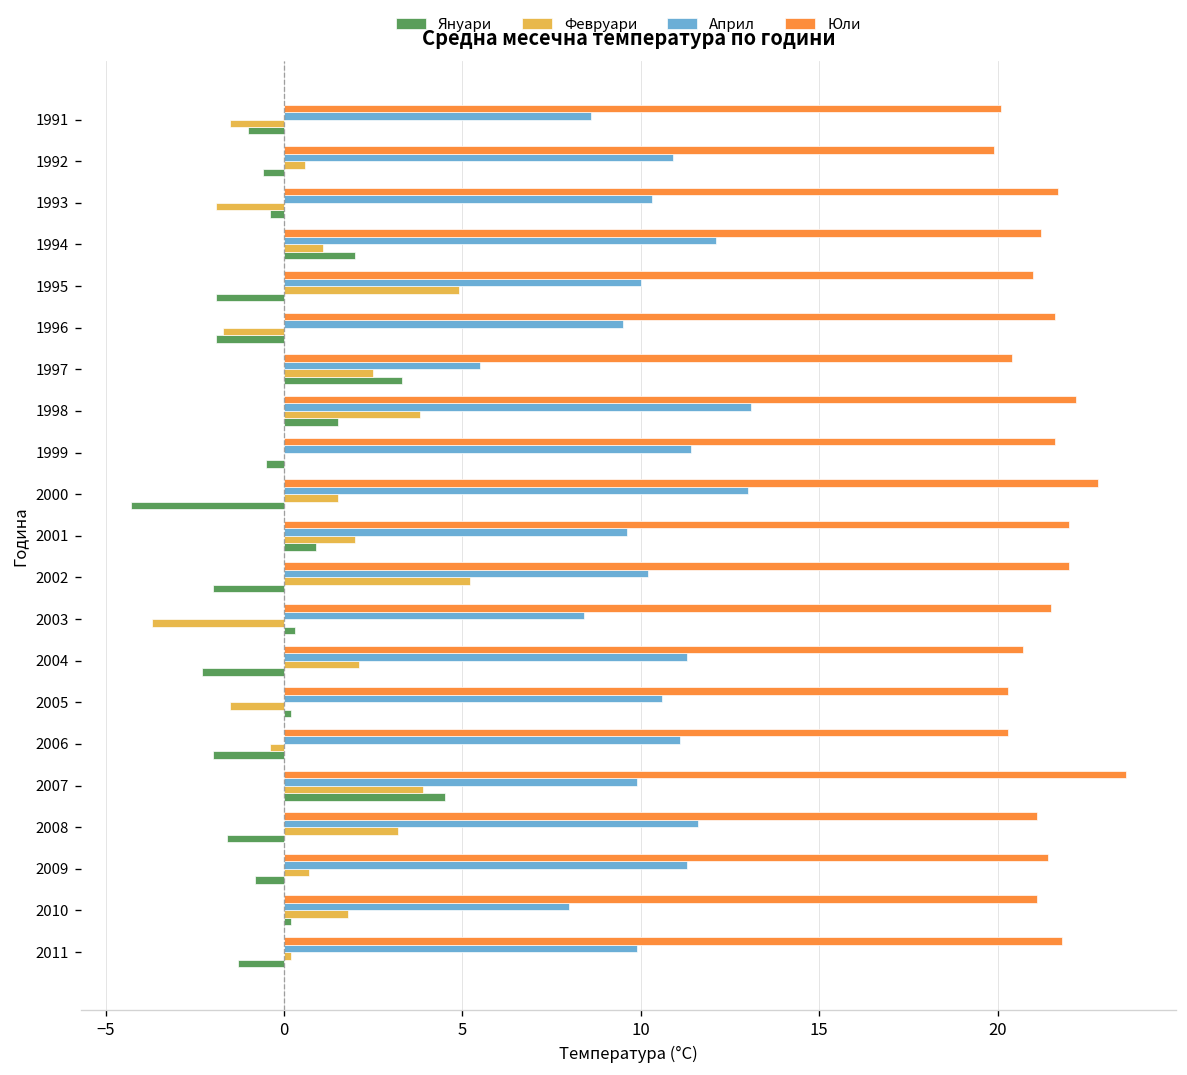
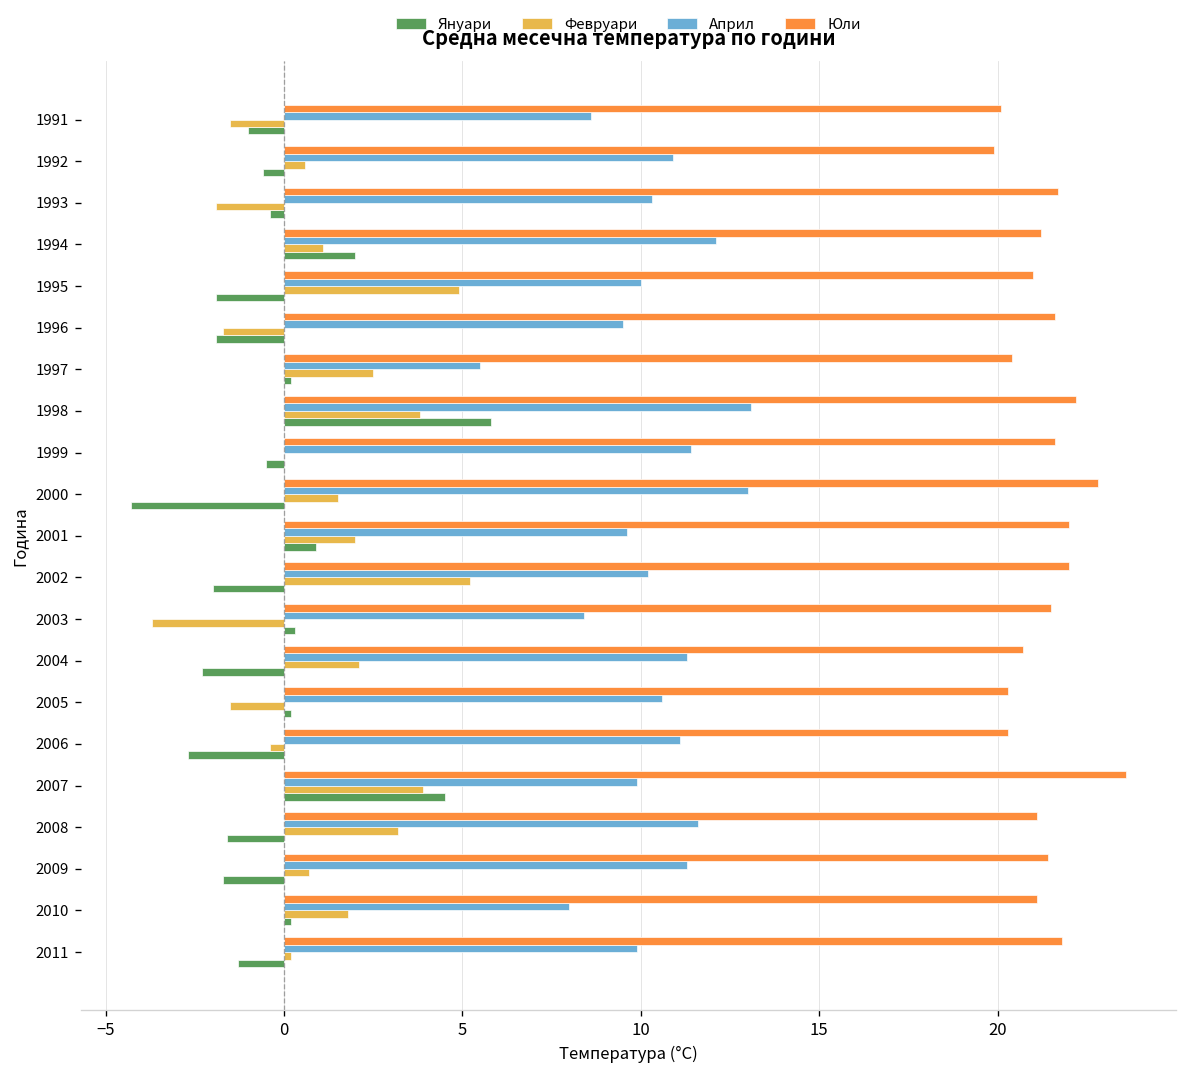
  {
    "Януари": {
      "1991": -1.0,
      "1992": -0.6,
      "1993": -0.4,
      "1994": 2.0,
      "1995": -1.9,
      "1996": -1.9,
-     "1997": 3.3,
-     "1998": 1.5,
+     "1997": 0.2,
+     "1998": 5.8,
      "1999": -0.5,
      "2000": -4.3,
      "2001": 0.9,
      "2002": -2.0,
      "2003": 0.3,
      "2004": -2.3,
      "2005": 0.2,
-     "2006": -2.0,
+     "2006": -2.7,
      "2007": 4.5,
      "2008": -1.6,
-     "2009": -0.8,
+     "2009": -1.7,
      "2010": 0.2,
      "2011": -1.3
    },
    "Април": {
      "1991": 8.6,
      "1992": 10.9,
      "1993": 10.3,
      "1994": 12.1,
      "1995": 10.0,
      "1996": 9.5,
      "1997": 5.5,
      "1998": 13.1,
      "1999": 11.4,
      "2000": 13.0,
      "2001": 9.6,
      "2002": 10.2,
      "2003": 8.4,
      "2004": 11.3,
      "2005": 10.6,
      "2006": 11.1,
      "2007": 9.9,
      "2008": 11.6,
      "2009": 11.3,
      "2010": 8.0,
      "2011": 9.9
    }
  }
